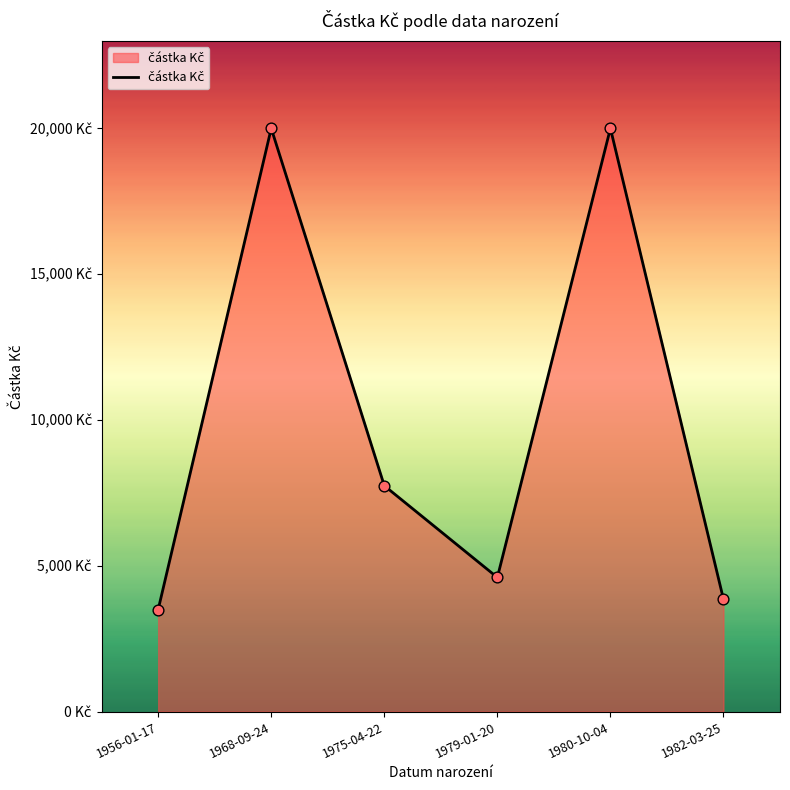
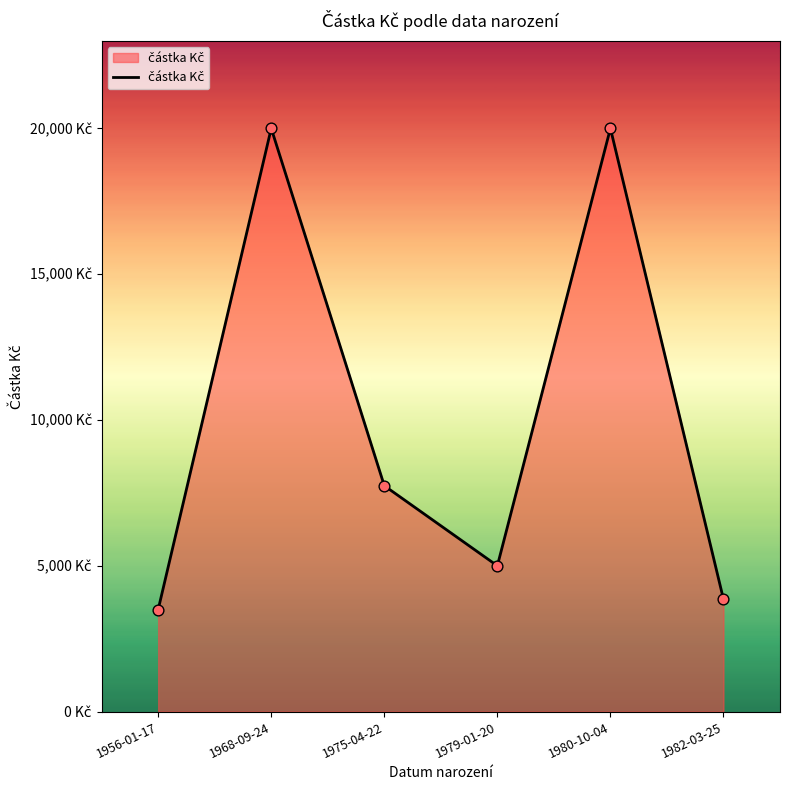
  {
    "1956-01-17": "3,500 Kč",
    "1968-09-24": "20,000 Kč",
    "1975-04-22": "7,700 Kč",
-   "1979-01-20": "4,600 Kč",
+   "1979-01-20": "5,000 Kč",
    "1980-10-04": "20,000 Kč",
    "1982-03-25": "3,900 Kč"
  }
